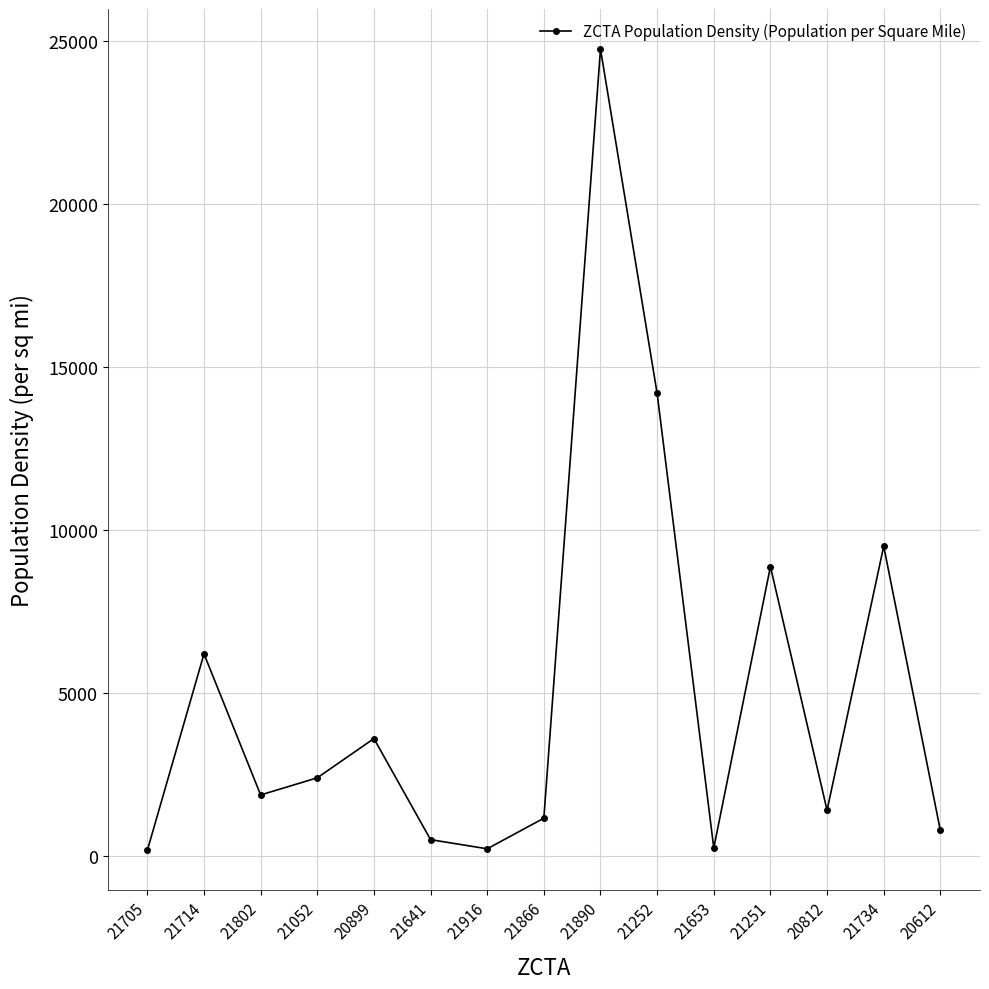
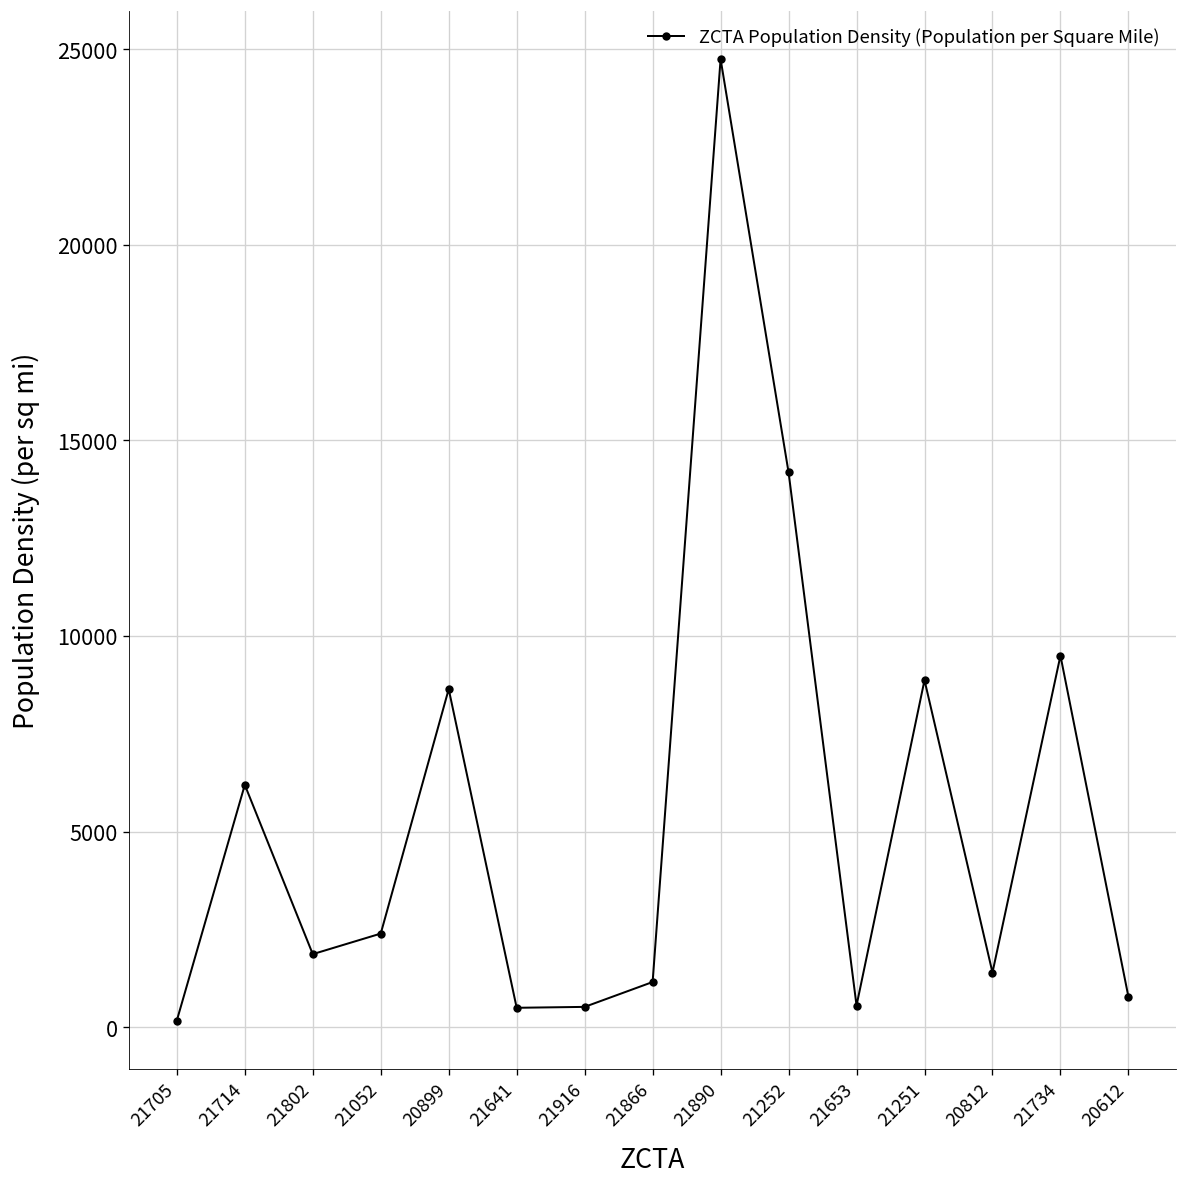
  {
    "21705": 200,
    "21714": 6200,
    "21802": 1900,
    "21052": 2400,
-   "20899": 3600,
+   "20899": 8600,
    "21641": 500,
-   "21916": 200,
+   "21916": 500,
    "21866": 1200,
    "21890": 24700,
    "21252": 14200,
-   "21653": 200,
+   "21653": 600,
    "21251": 8900,
    "20812": 1400,
    "21734": 9500,
    "20612": 800
  }
